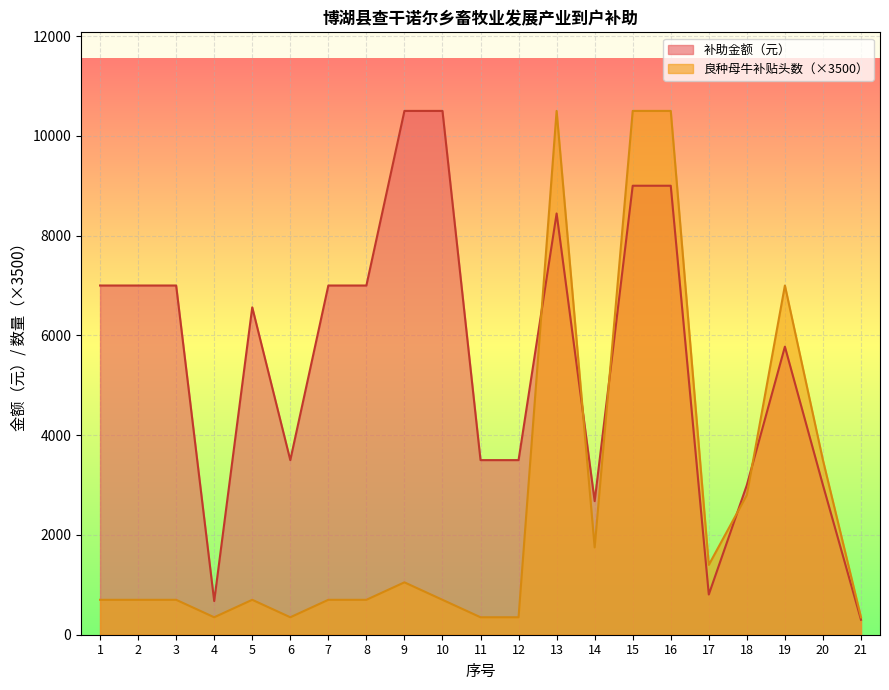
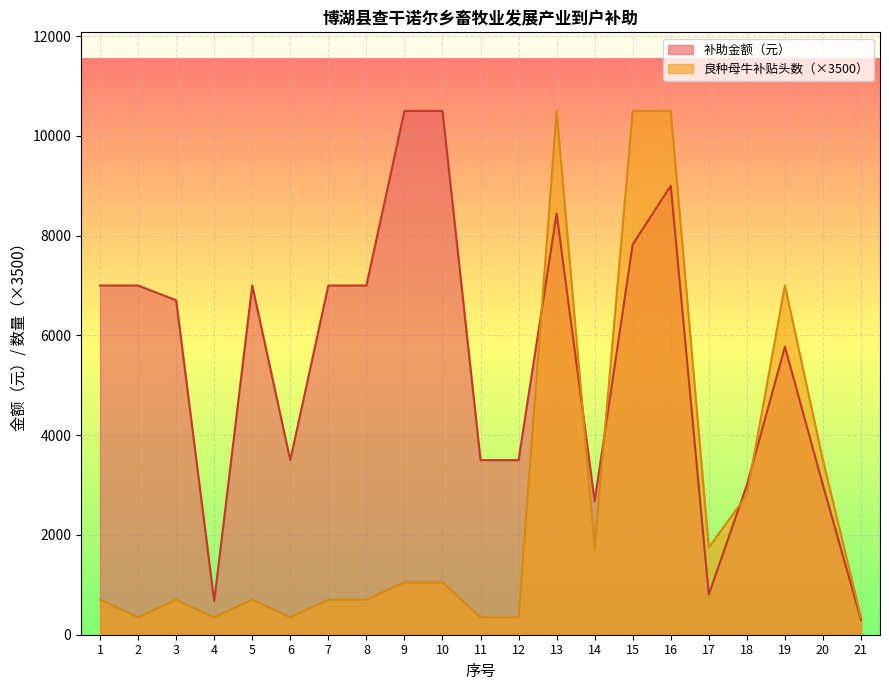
  {
    "补助金额（元）": {
      "1": 7000,
      "2": 7000,
-     "3": 7000,
+     "3": 6700,
      "4": 700,
-     "5": 6600,
+     "5": 7000,
      "6": 3500,
      "7": 7000,
      "8": 7000,
      "9": 10500,
      "10": 10500,
      "11": 3500,
      "12": 3500,
      "13": 8400,
      "14": 2700,
-     "15": 9000,
+     "15": 7800,
      "16": 9000,
      "17": 800,
      "18": 3000,
      "19": 5800,
      "20": 3000
    },
    "良种母牛补贴头数（×3500）": {
      "1": 700,
-     "2": 700,
+     "2": 400,
      "3": 700,
      "4": 400,
      "5": 700,
      "6": 400,
      "7": 700,
      "8": 700,
      "9": 1100,
-     "10": 700,
+     "10": 1100,
      "11": 400,
      "12": 400,
      "13": 10500,
      "14": 1800,
      "15": 10500,
      "16": 10500,
-     "17": 1400,
+     "17": 1800,
      "18": 2800,
      "19": 7000,
      "20": 3500
    }
  }
